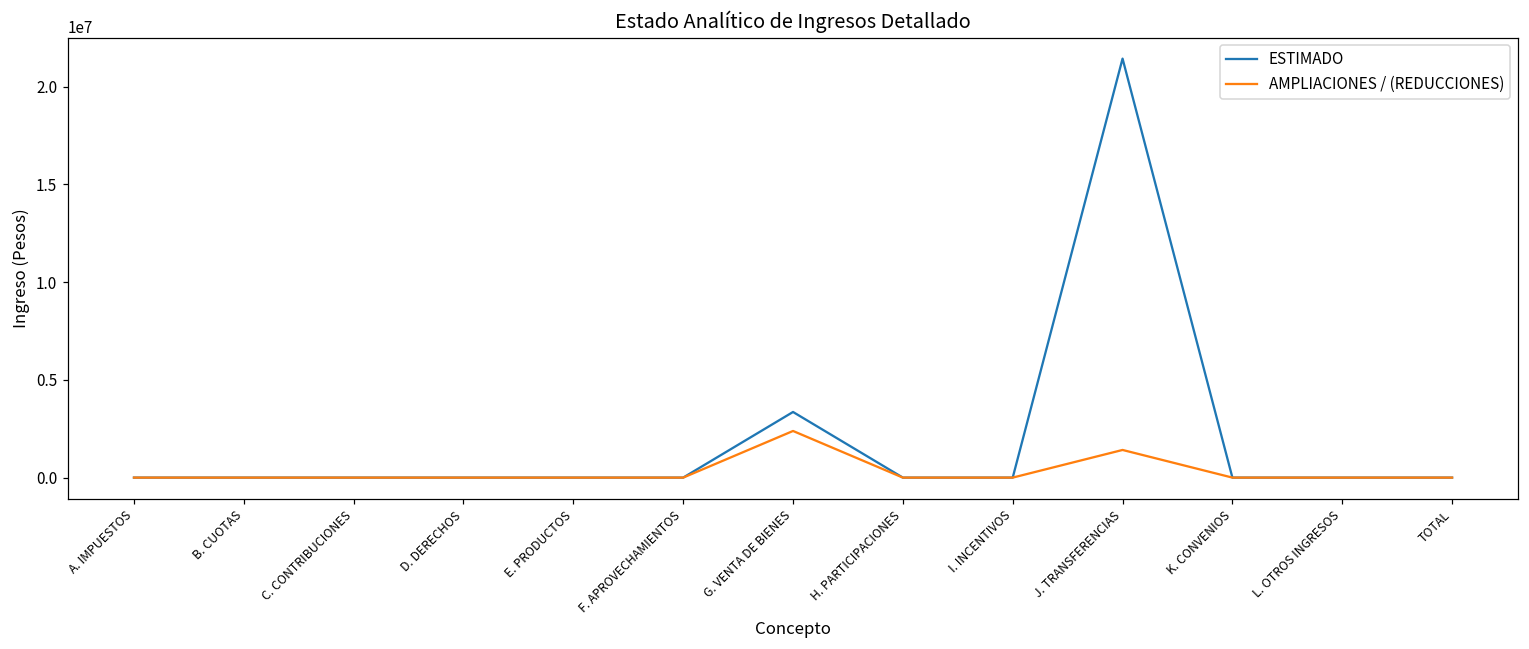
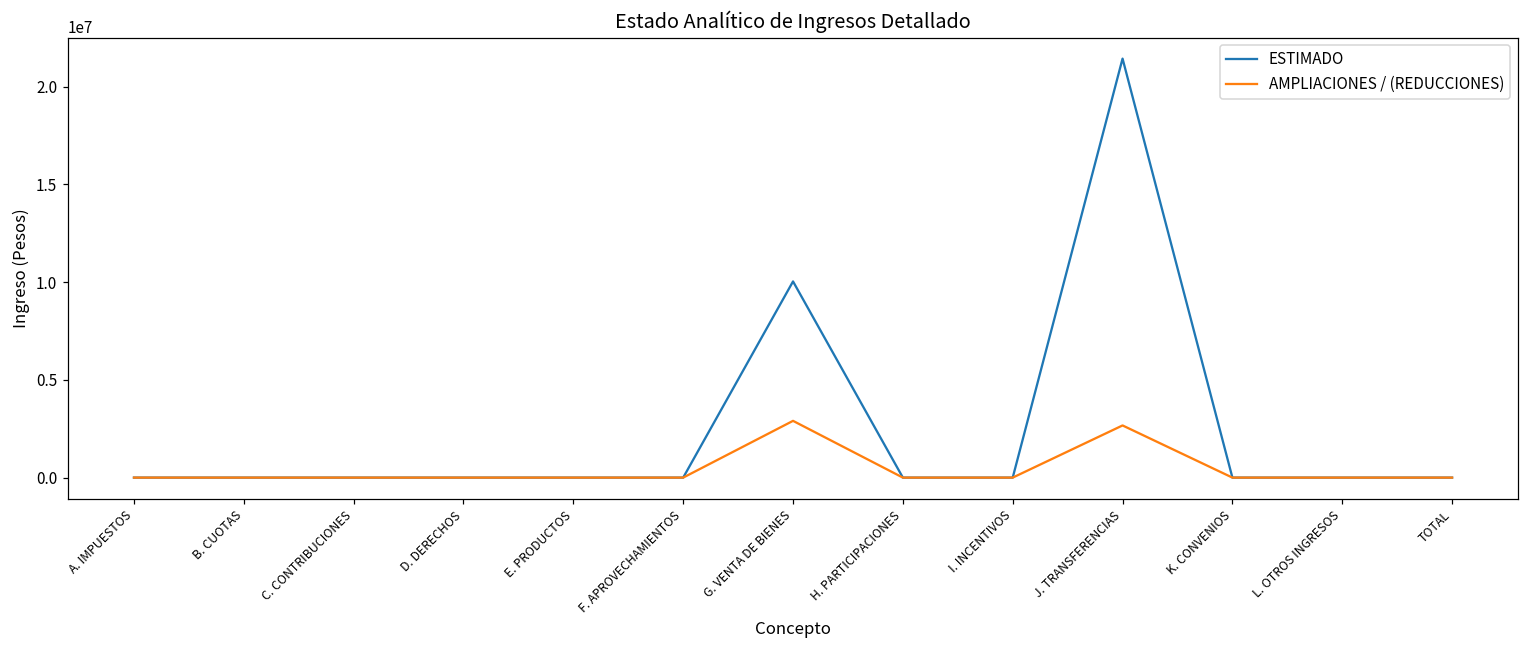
  {
    "ESTIMADO": {
-     "G. VENTA DE BIENES": 3400000,
+     "G. VENTA DE BIENES": 10000000,
      "J. TRANSFERENCIAS": 21400000
    },
    "AMPLIACIONES / (REDUCCIONES)": {
-     "G. VENTA DE BIENES": 2400000,
-     "J. TRANSFERENCIAS": 1400000
+     "G. VENTA DE BIENES": 2900000,
+     "J. TRANSFERENCIAS": 2700000
    }
  }
